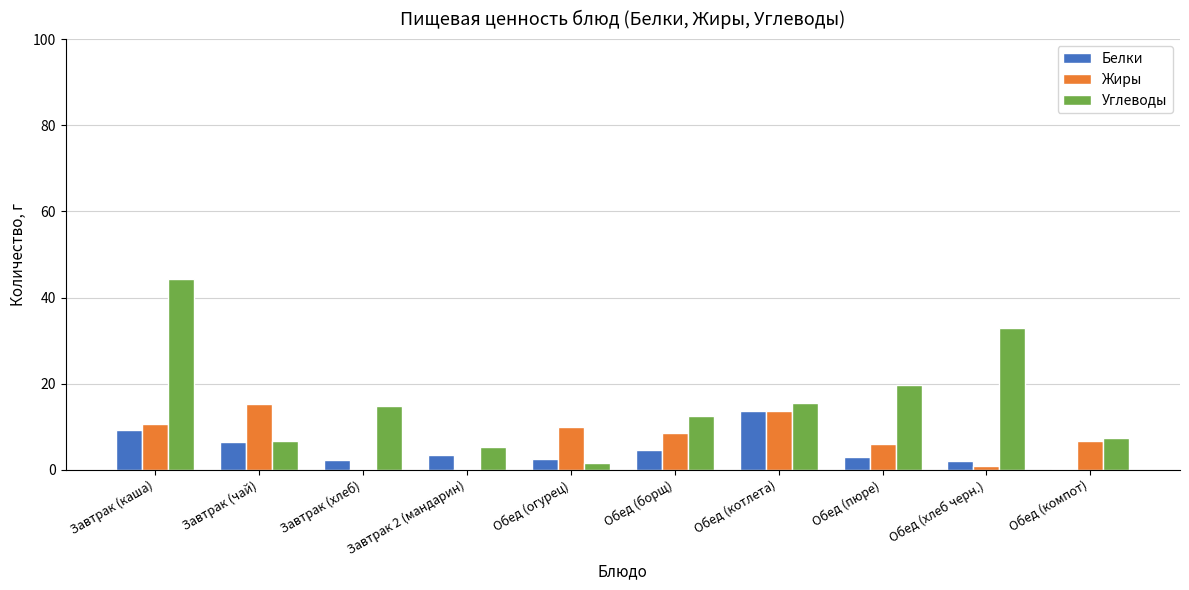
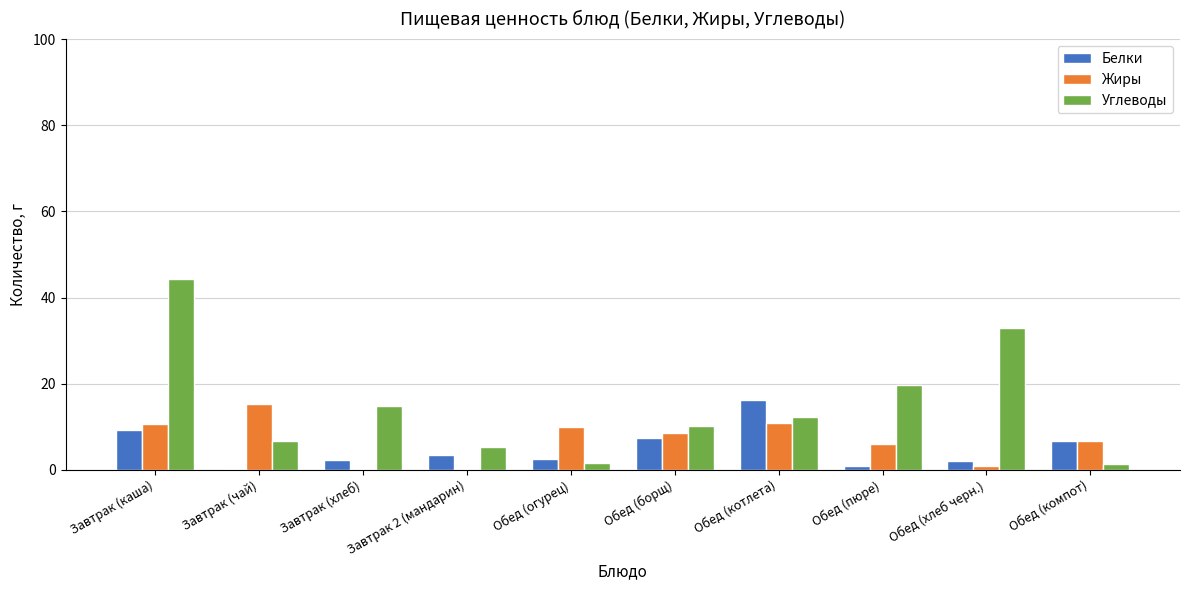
  {
    "Белки": {
      "Завтрак (каша)": 9,
-     "Завтрак (чай)": 6,
+     "Завтрак (чай)": 0,
      "Завтрак (хлеб)": 2,
      "Завтрак 2 (мандарин)": 4,
      "Обед (огурец)": 3,
-     "Обед (борщ)": 5,
-     "Обед (котлета)": 14,
-     "Обед (пюре)": 3,
+     "Обед (борщ)": 7,
+     "Обед (котлета)": 16,
+     "Обед (пюре)": 1,
      "Обед (хлеб черн.)": 2,
-     "Обед (компот)": 0
+     "Обед (компот)": 7
    },
    "Жиры": {
      "Завтрак (каша)": 11,
      "Завтрак (чай)": 15,
      "Обед (огурец)": 10,
      "Обед (борщ)": 9,
-     "Обед (котлета)": 14,
+     "Обед (котлета)": 11,
      "Обед (пюре)": 6,
      "Обед (хлеб черн.)": 1,
      "Обед (компот)": 7
    },
    "Углеводы": {
      "Завтрак (каша)": 44,
      "Завтрак (чай)": 7,
      "Завтрак (хлеб)": 15,
      "Завтрак 2 (мандарин)": 5,
      "Обед (огурец)": 2,
-     "Обед (борщ)": 12,
-     "Обед (котлета)": 16,
+     "Обед (борщ)": 10,
+     "Обед (котлета)": 12,
      "Обед (пюре)": 20,
      "Обед (хлеб черн.)": 33,
-     "Обед (компот)": 7
+     "Обед (компот)": 1
    }
  }
